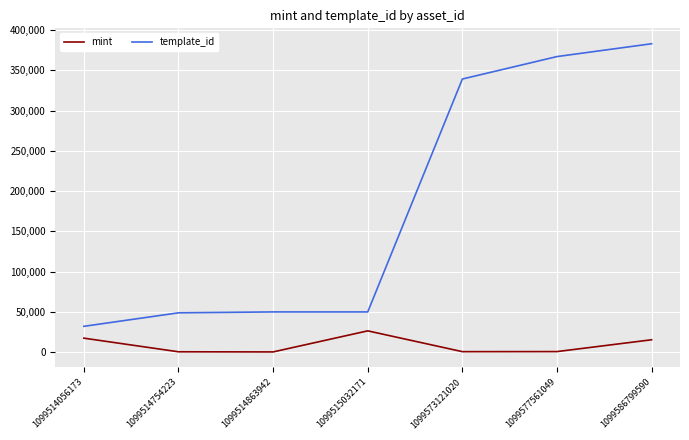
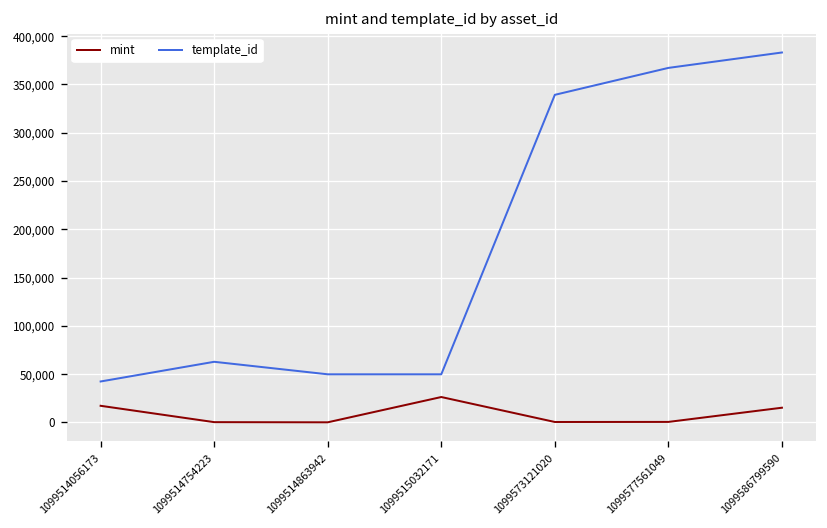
  {
    "mint": {
      "1099514056173": "20,000",
      "1099514754223": "0",
      "1099514863942": "0",
      "1099515032171": "30,000",
      "1099573121020": "0",
      "1099577561049": "0",
      "1099586799590": "20,000"
    },
    "template_id": {
-     "1099514056173": "30,000",
-     "1099514754223": "50,000",
+     "1099514056173": "40,000",
+     "1099514754223": "60,000",
      "1099514863942": "50,000",
      "1099515032171": "50,000",
      "1099573121020": "340,000",
      "1099577561049": "370,000",
      "1099586799590": "380,000"
    }
  }
